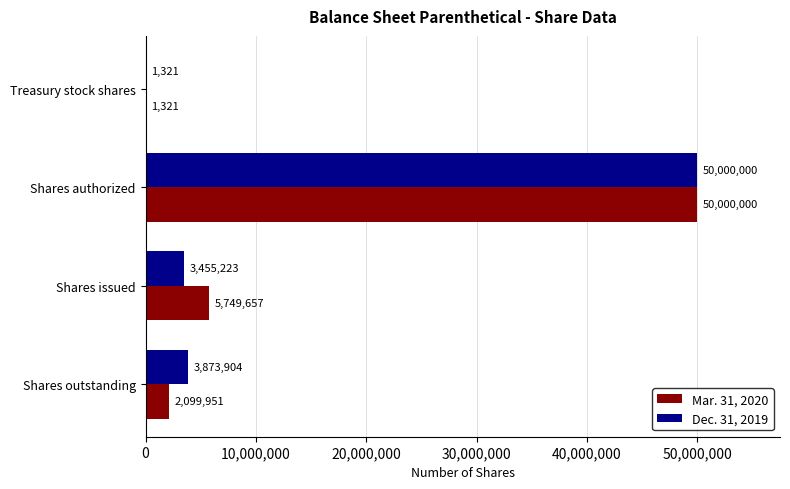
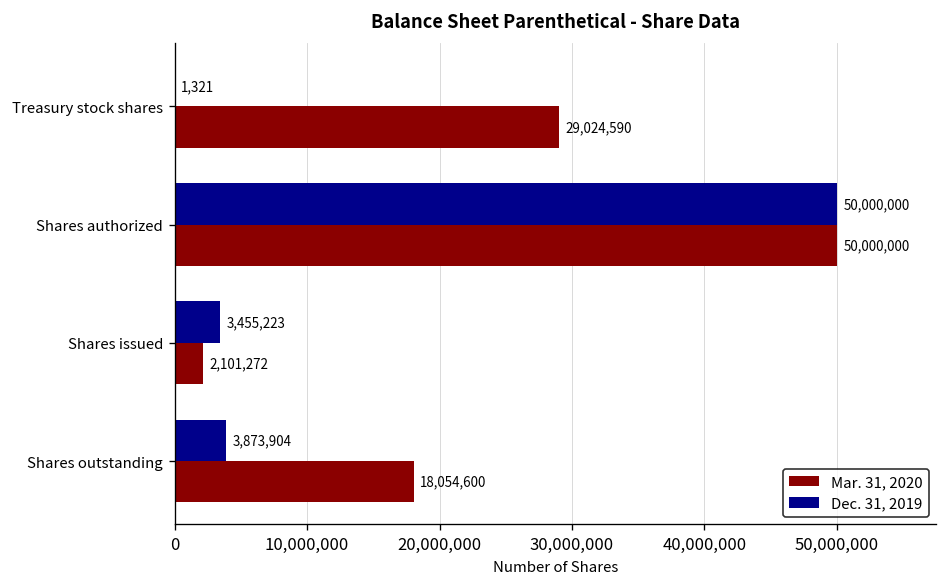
  {
    "Mar. 31, 2020": {
-     "Treasury stock shares": "1,321",
+     "Treasury stock shares": "29,024,590",
      "Shares authorized": "50,000,000",
-     "Shares issued": "5,749,657",
-     "Shares outstanding": "2,099,951"
+     "Shares issued": "2,101,272",
+     "Shares outstanding": "18,054,600"
    },
    "Dec. 31, 2019": {
      "Treasury stock shares": "1,321",
      "Shares authorized": "50,000,000",
      "Shares issued": "3,455,223",
      "Shares outstanding": "3,873,904"
    }
  }
